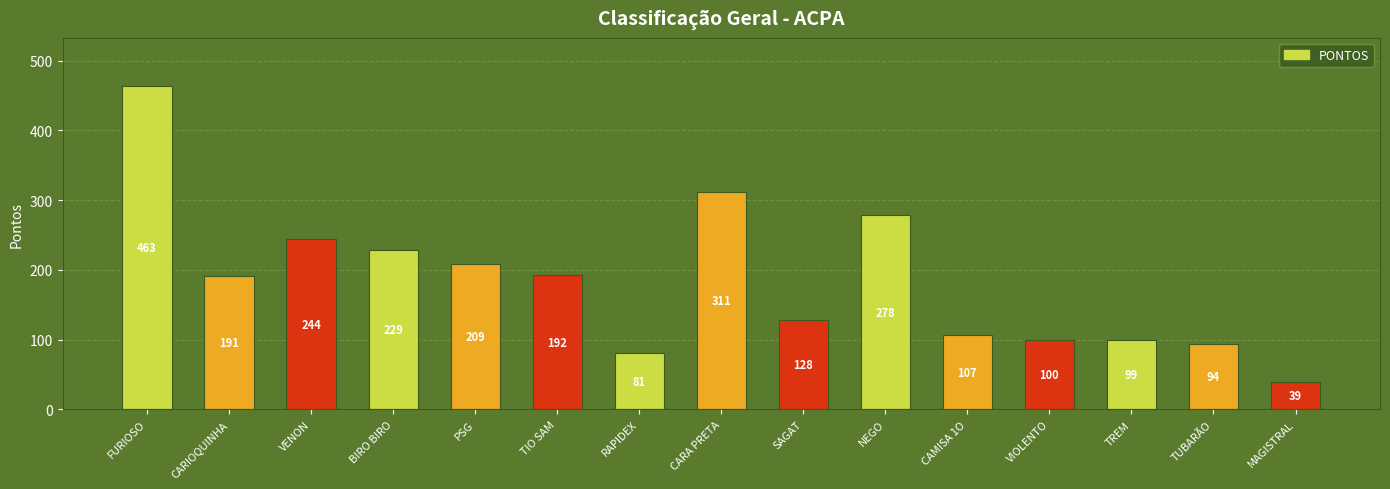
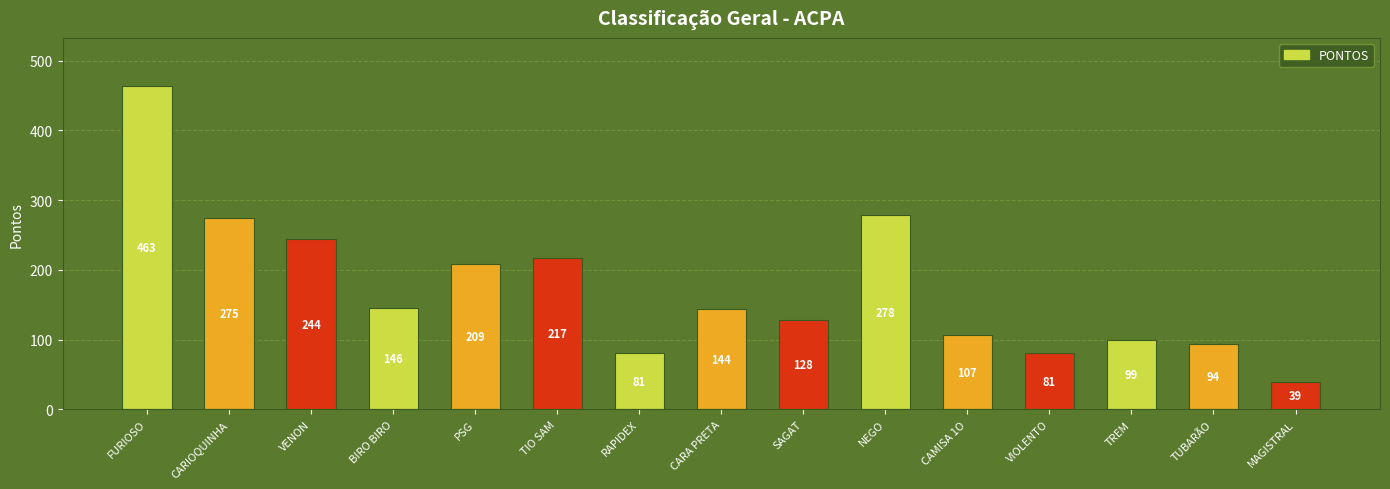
  {
    "FURIOSO": 463,
-   "CARIOQUINHA": 191,
+   "CARIOQUINHA": 275,
    "VENON": 244,
-   "BIRO BIRO": 229,
+   "BIRO BIRO": 146,
    "PSG": 209,
-   "TIO SAM": 192,
+   "TIO SAM": 217,
    "RAPIDEX": 81,
-   "CARA PRETA": 311,
+   "CARA PRETA": 144,
    "SAGAT": 128,
    "NEGO": 278,
    "CAMISA 1O": 107,
-   "VIOLENTO": 100,
+   "VIOLENTO": 81,
    "TREM": 99,
    "TUBARÃO": 94,
    "MAGISTRAL": 39
  }
